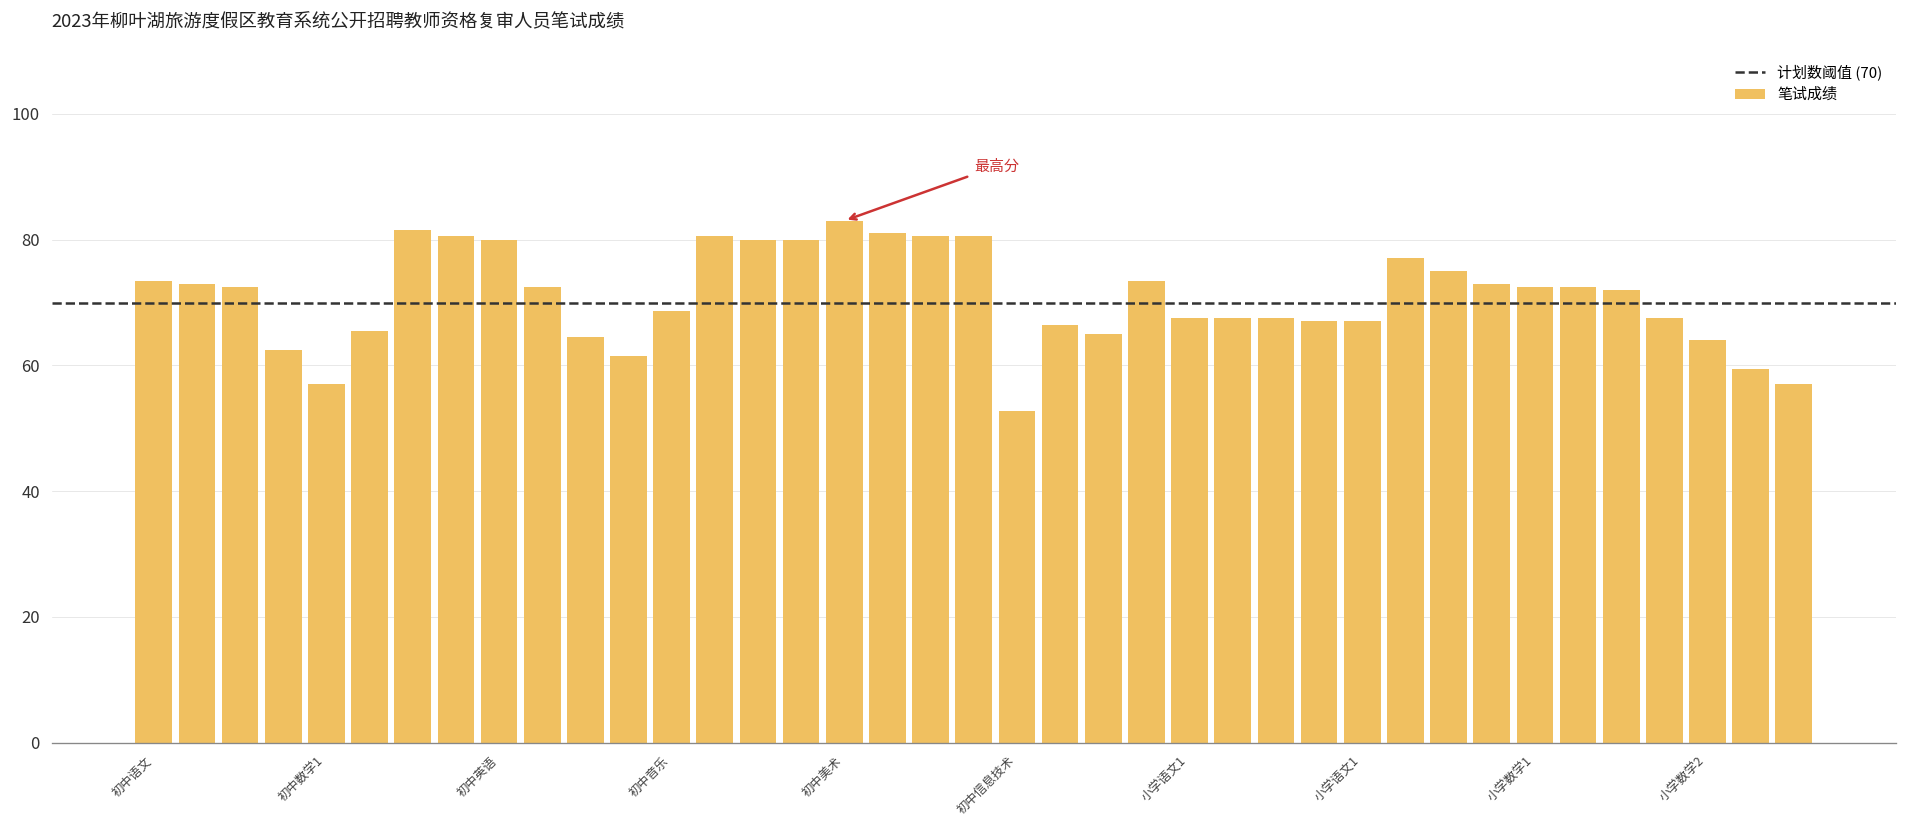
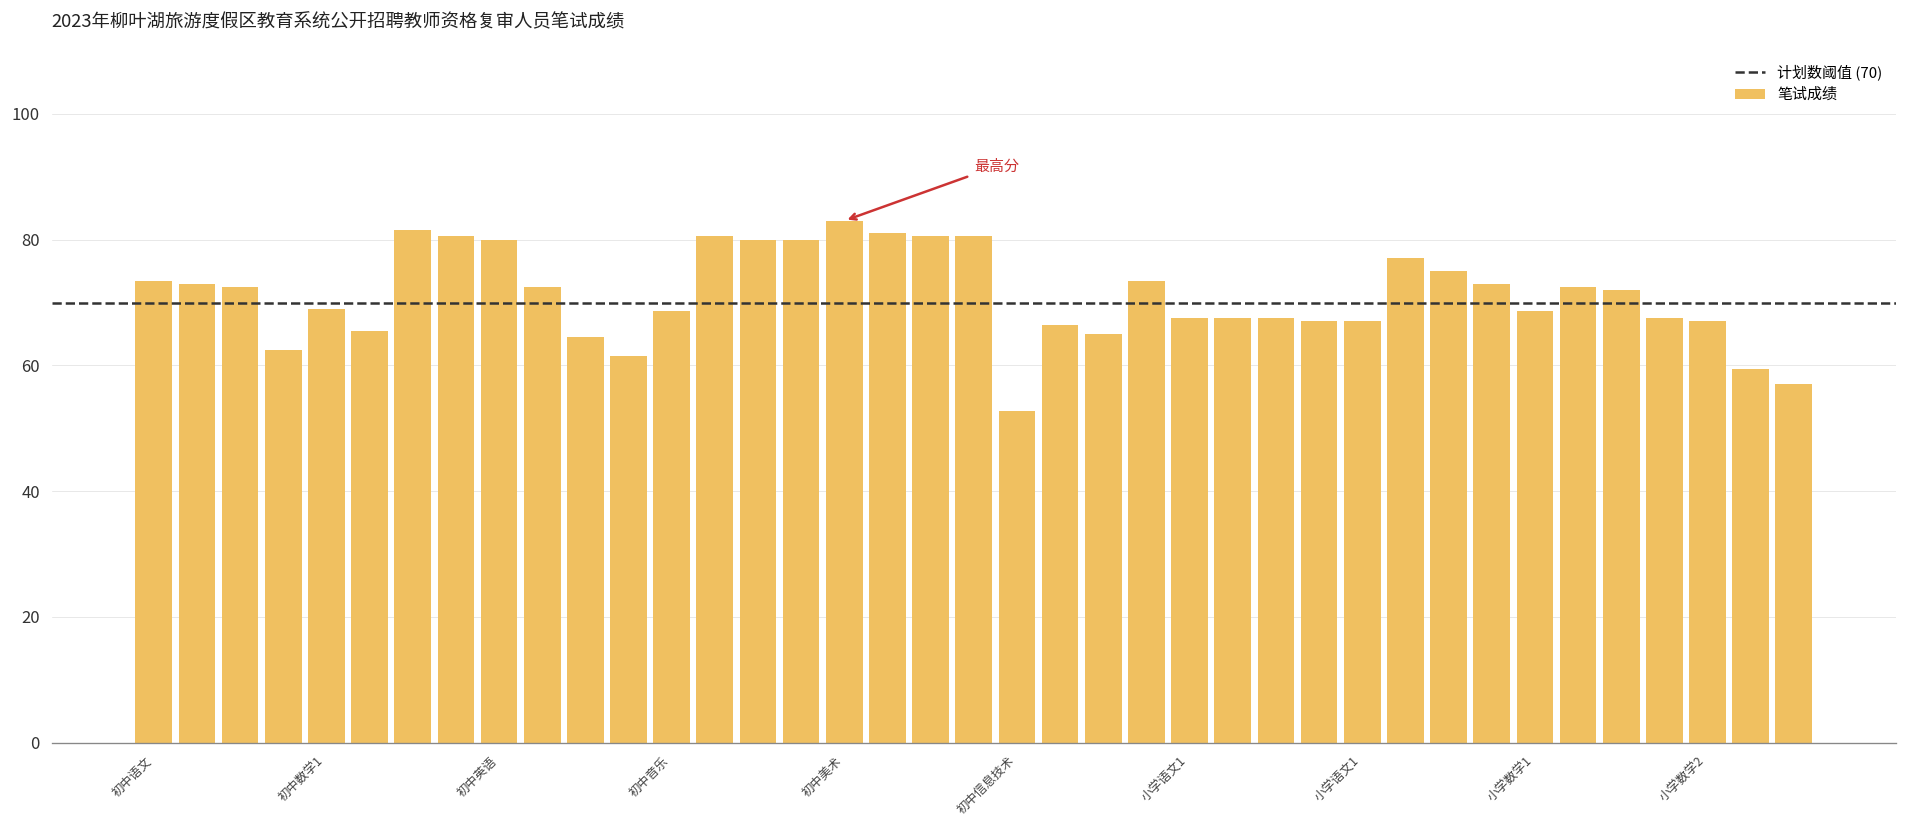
  {
    "笔试成绩": {
      "初中语文": 74,
-     "初中数学1": 57,
+     "初中数学1": 69,
      "初中英语": 80,
      "初中音乐": 69,
      "初中美术": 83,
      "初中信息技术": 53,
-     "小学数学1": 73,
-     "小学数学2": 64
+     "小学数学1": 69,
+     "小学数学2": 67
    }
  }
